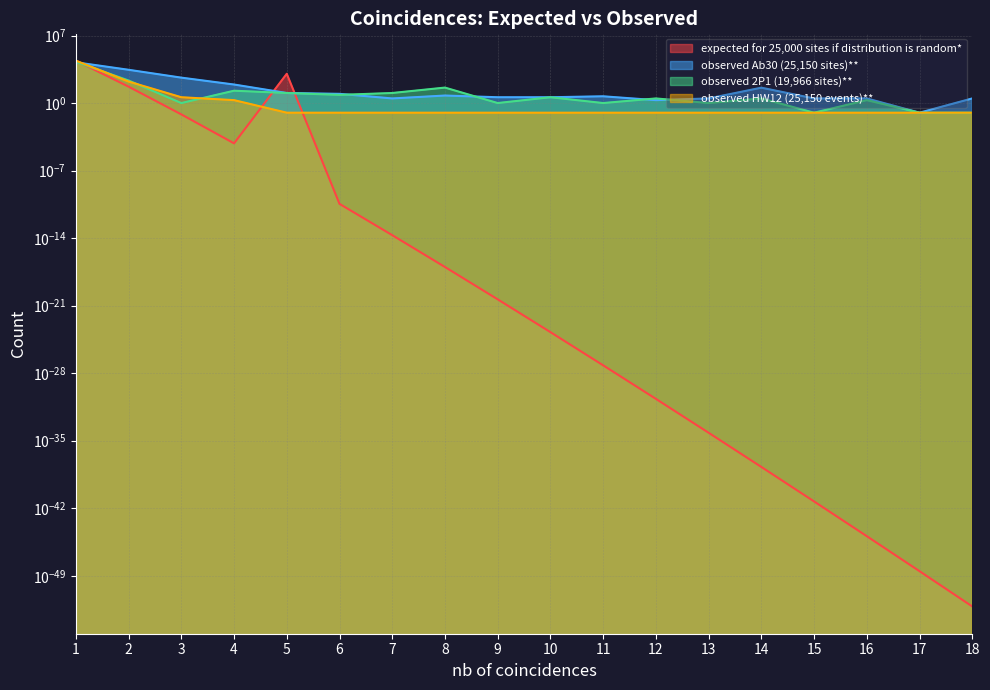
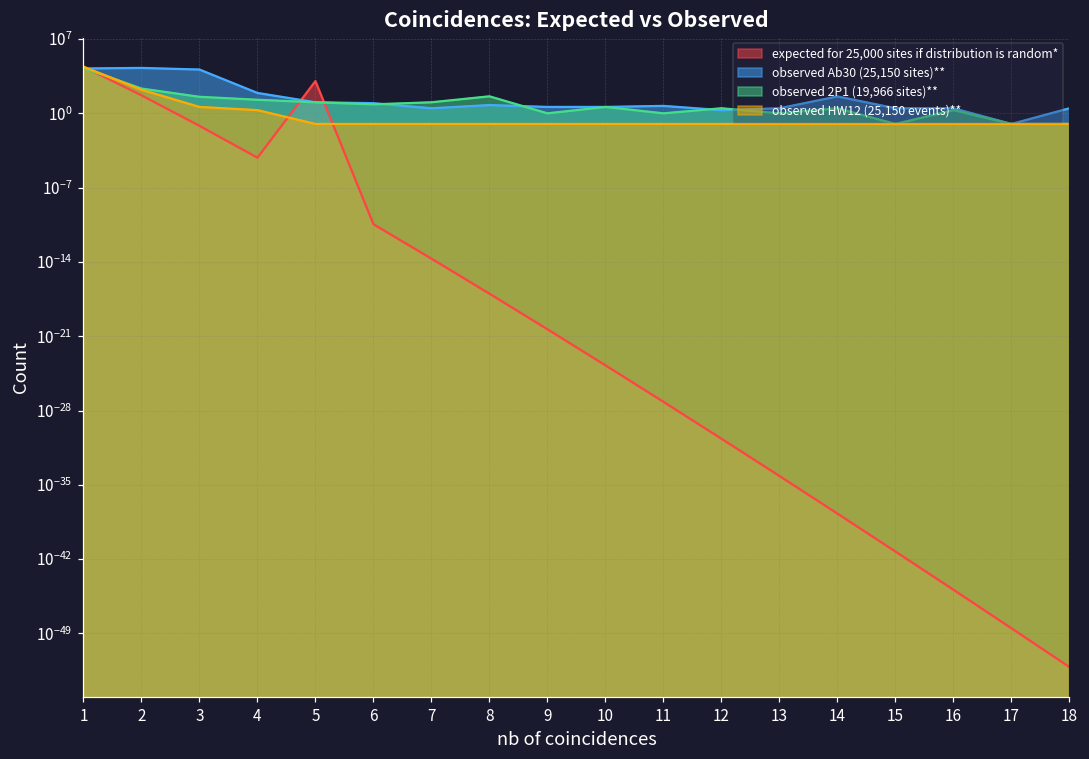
  {
    "expected for 25,000 sites if distribution is random*": {
      "2": 100,
      "3": 0.1,
      "4": 0.0001,
      "5": 1000,
      "6": 0.00000000004,
      "7": 0.000000000000,
      "8": 0.000000000000,
      "9": 0.000000000000,
      "10": 0.000000000000,
      "11": 0.000000000000,
      "12": 0.000000000000,
      "13": 0.000000000000,
      "14": 0.000000000000,
      "15": 0.000000000000,
      "16": 0.000000000000,
      "17": 0.000000000000,
      "18": 0.000000000000
    },
    "observed Ab30 (25,150 sites)**": {
-     "2": 3000,
-     "3": 0,
+     "2": 20000,
+     "3": 10000,
      "4": 100,
      "7": 3,
      "8": 10,
      "9": 4,
      "11": 10,
      "18": 3
    },
    "observed 2P1 (19,966 sites)**": {
-     "3": 1,
+     "3": 40,
      "4": 20,
      "7": 10,
      "8": 40,
      "9": 1,
      "11": 1
    },
    "observed HW12 (25,150 events)**": {
      "3": 4,
      "4": 2,
      "5": 0.1,
      "6": 0.1,
      "7": 0.1,
      "8": 0.1,
      "9": 0.1,
      "10": 0.1,
      "11": 0.1,
      "12": 0.1,
      "13": 0.1,
      "14": 0.1,
      "16": 0.1
    }
  }
